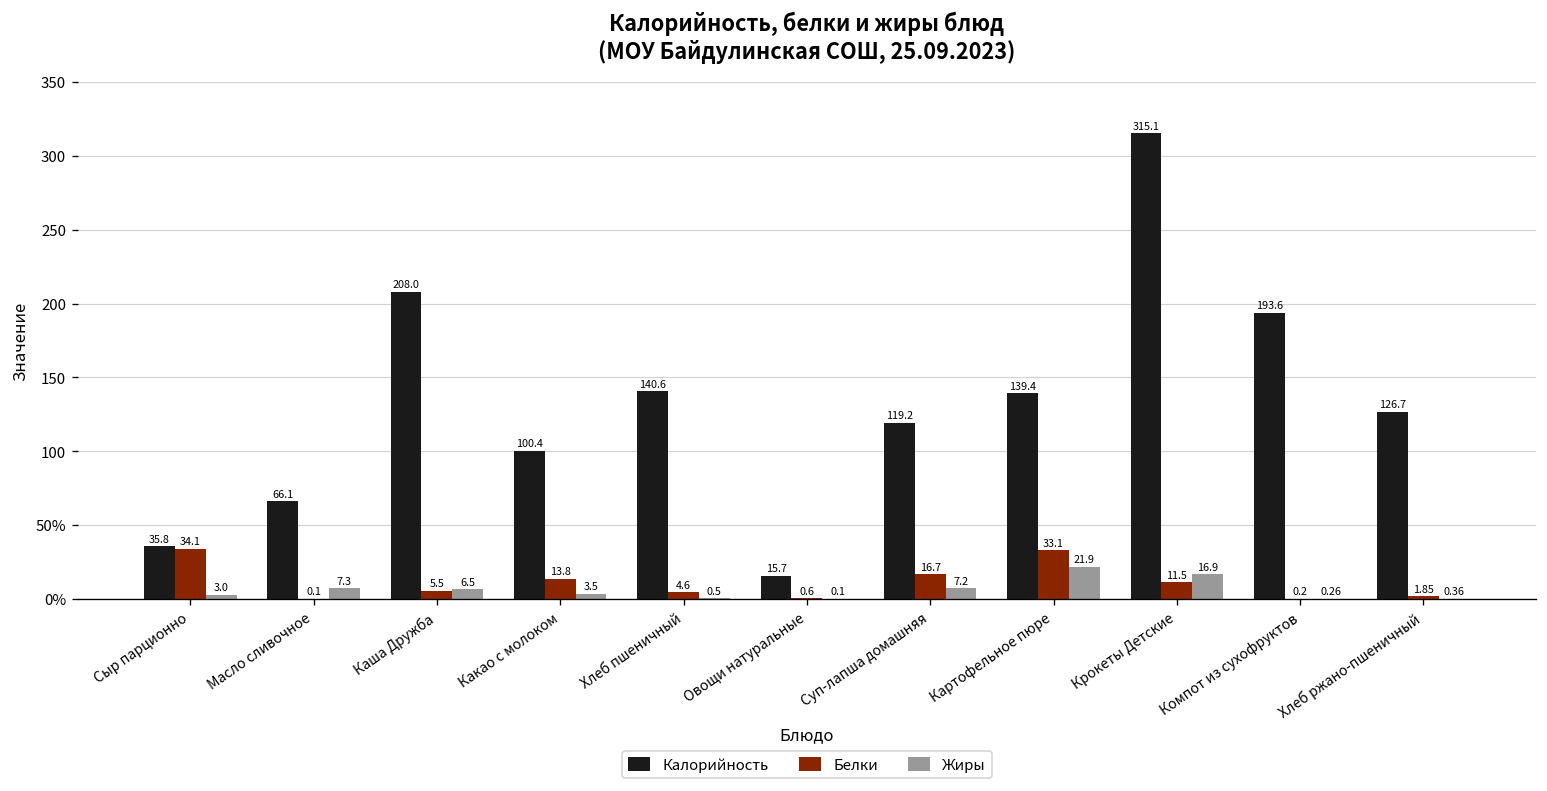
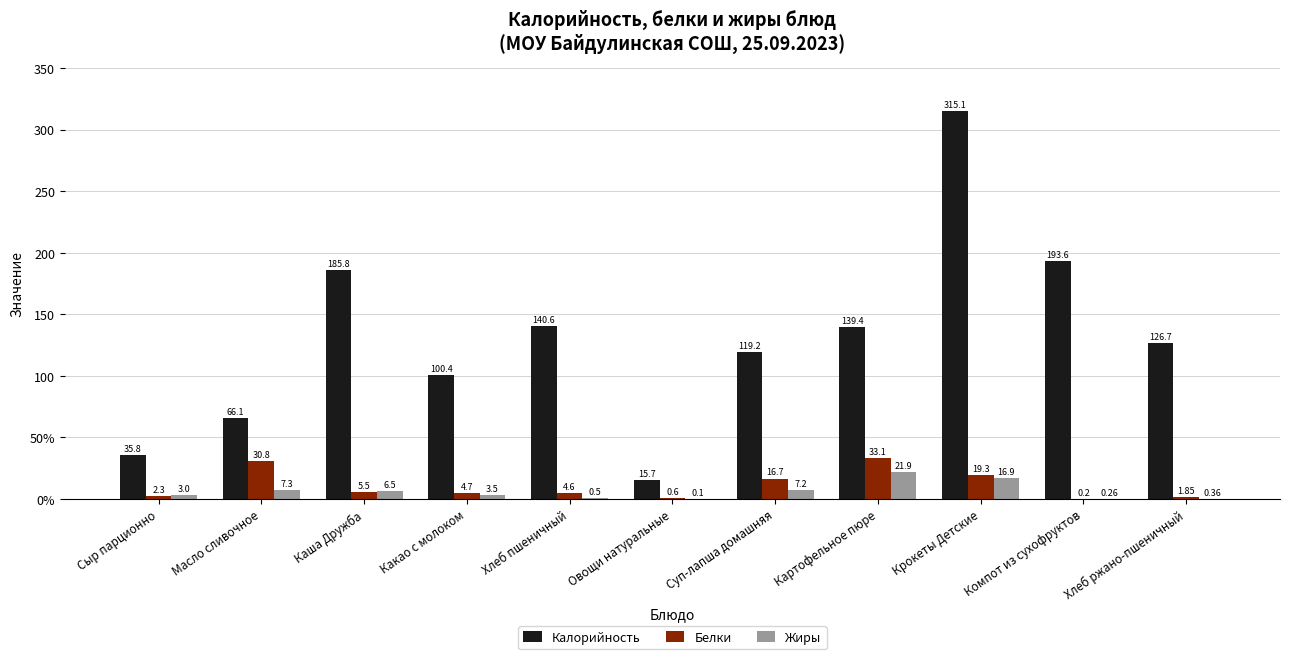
  {
    "Калорийность": {
      "Сыр парционно": 35.8,
      "Масло сливочное": 66.1,
-     "Каша Дружба": 208.0,
+     "Каша Дружба": 185.8,
      "Какао с молоком": 100.4,
      "Хлеб пшеничный": 140.6,
      "Овощи натуральные": 15.7,
      "Суп-лапша домашняя": 119.2,
      "Картофельное пюре": 139.4,
      "Крокеты Детские": 315.1,
      "Компот из сухофруктов": 193.6,
      "Хлеб ржано-пшеничный": 126.7
    },
    "Белки": {
-     "Сыр парционно": 34.1,
-     "Масло сливочное": 0.1,
+     "Сыр парционно": 2.3,
+     "Масло сливочное": 30.8,
      "Каша Дружба": 5.5,
-     "Какао с молоком": 13.8,
+     "Какао с молоком": 4.7,
      "Хлеб пшеничный": 4.6,
      "Овощи натуральные": 0.6,
      "Суп-лапша домашняя": 16.7,
      "Картофельное пюре": 33.1,
-     "Крокеты Детские": 11.5,
+     "Крокеты Детские": 19.3,
      "Компот из сухофруктов": 0.2,
      "Хлеб ржано-пшеничный": 1.85
    },
    "Жиры": {
      "Сыр парционно": 3.0,
      "Масло сливочное": 7.3,
      "Каша Дружба": 6.5,
      "Какао с молоком": 3.5,
      "Хлеб пшеничный": 0.5,
      "Овощи натуральные": 0.1,
      "Суп-лапша домашняя": 7.2,
      "Картофельное пюре": 21.9,
      "Крокеты Детские": 16.9,
      "Компот из сухофруктов": 0.26,
      "Хлеб ржано-пшеничный": 0.36
    }
  }
